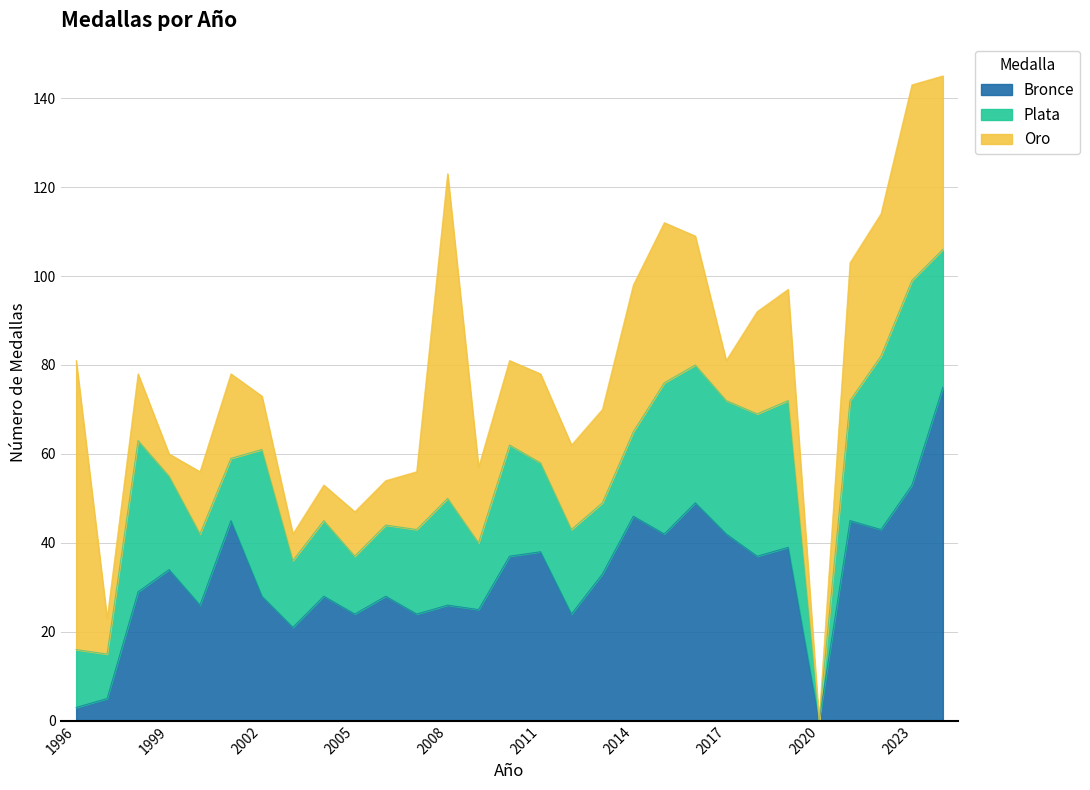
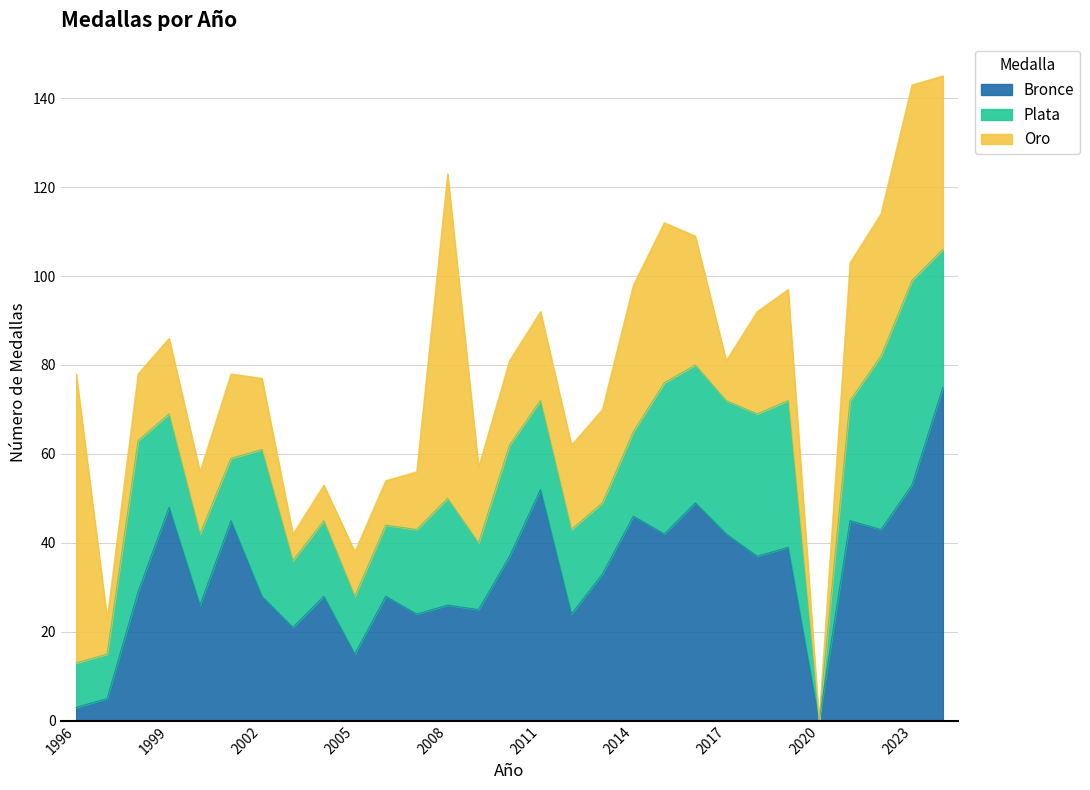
  {
    "Bronce": {
      "1996": 3,
-     "1999": 34,
+     "1999": 48,
      "2002": 28,
-     "2005": 24,
+     "2005": 15,
      "2008": 26,
-     "2011": 38,
+     "2011": 52,
      "2014": 46,
      "2017": 42,
      "2023": 53
    },
    "Plata": {
-     "1996": 13,
+     "1996": 10,
      "1999": 21,
      "2002": 33,
      "2005": 13,
      "2008": 24,
      "2011": 20,
      "2014": 19,
      "2017": 30,
      "2023": 46
    },
    "Oro": {
      "1996": 65,
-     "1999": 5,
-     "2002": 12,
+     "1999": 17,
+     "2002": 16,
      "2005": 10,
      "2008": 73,
      "2011": 20,
      "2014": 33,
      "2017": 9,
      "2023": 44
    }
  }
